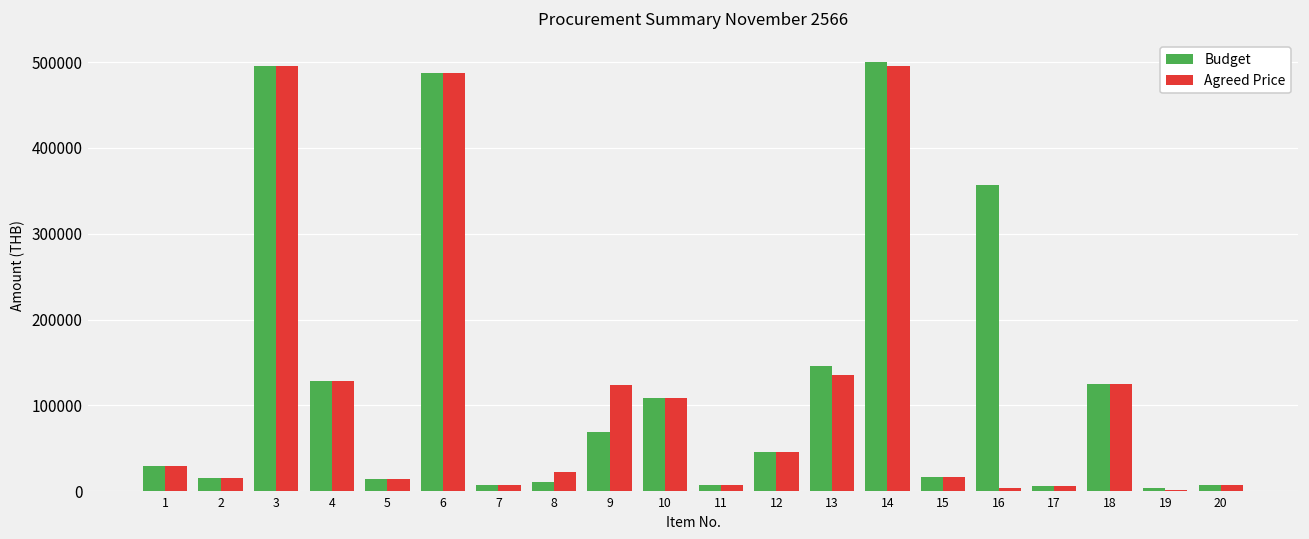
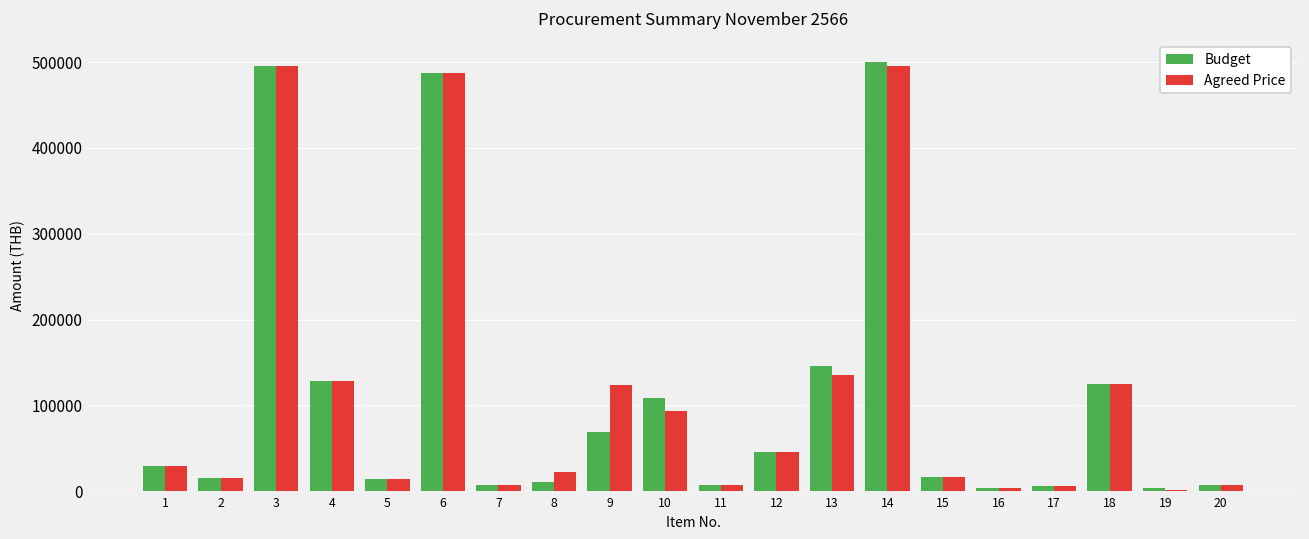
  {
    "Budget": {
      "1": 30000,
      "2": 20000,
      "3": 500000,
      "4": 130000,
      "5": 10000,
      "6": 490000,
      "7": 10000,
      "8": 10000,
      "9": 70000,
      "10": 110000,
      "11": 10000,
      "12": 50000,
      "13": 150000,
      "14": 500000,
      "15": 20000,
-     "16": 360000,
+     "16": 0,
      "17": 10000,
      "18": 130000,
      "19": 0,
      "20": 10000
    },
    "Agreed Price": {
      "1": 30000,
      "2": 20000,
      "3": 500000,
      "4": 130000,
      "5": 10000,
      "6": 490000,
      "7": 10000,
      "8": 20000,
      "9": 120000,
-     "10": 110000,
+     "10": 90000,
      "11": 10000,
      "12": 50000,
      "13": 140000,
      "14": 500000,
      "15": 20000,
      "16": 0,
      "17": 10000,
      "18": 130000,
      "20": 10000
    }
  }
